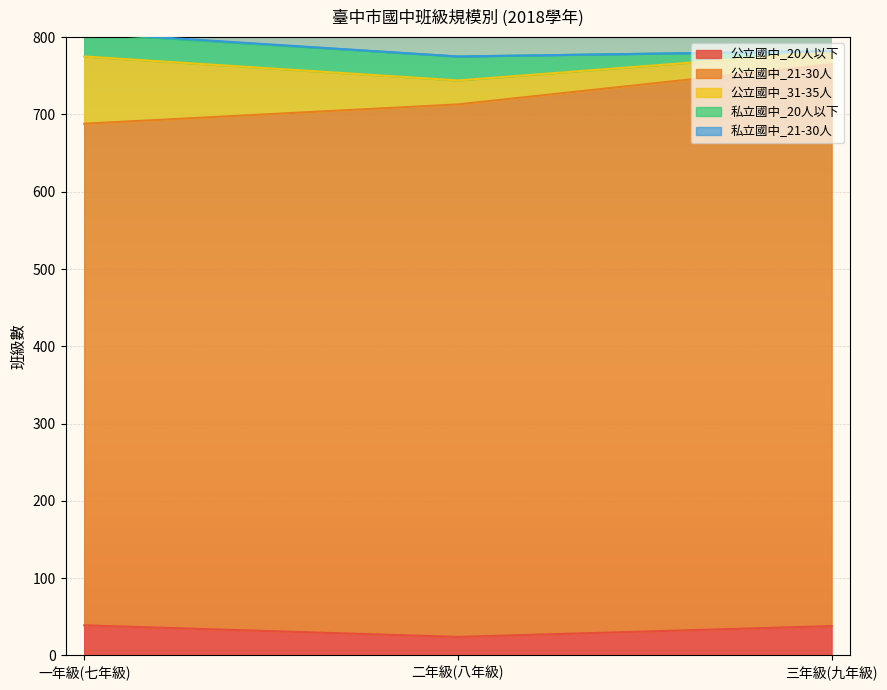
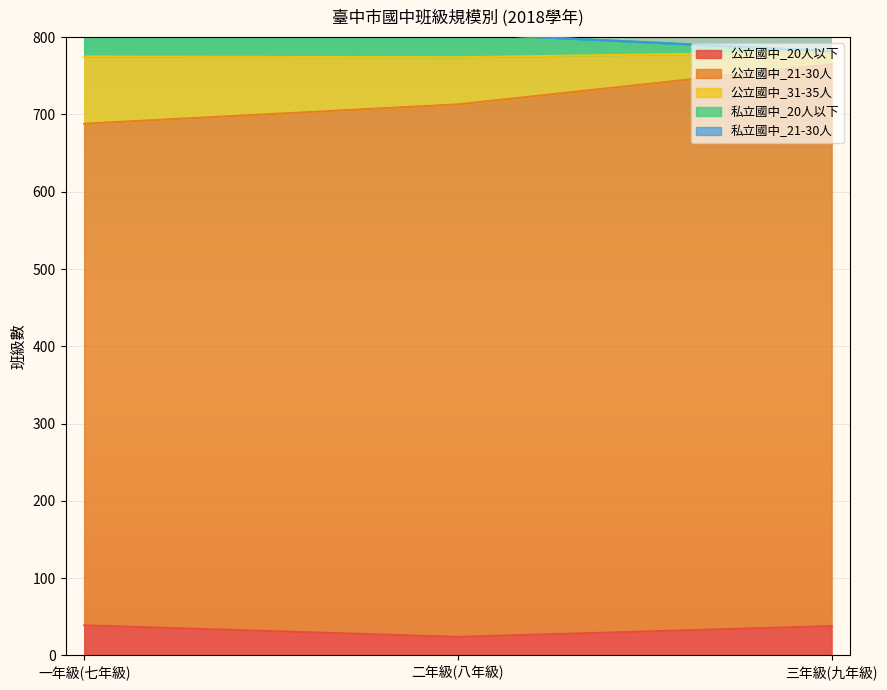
  {
    "公立國中_31-35人": {
      "一年級(七年級)": 90,
-     "二年級(八年級)": 30
+     "二年級(八年級)": 60
    }
  }
